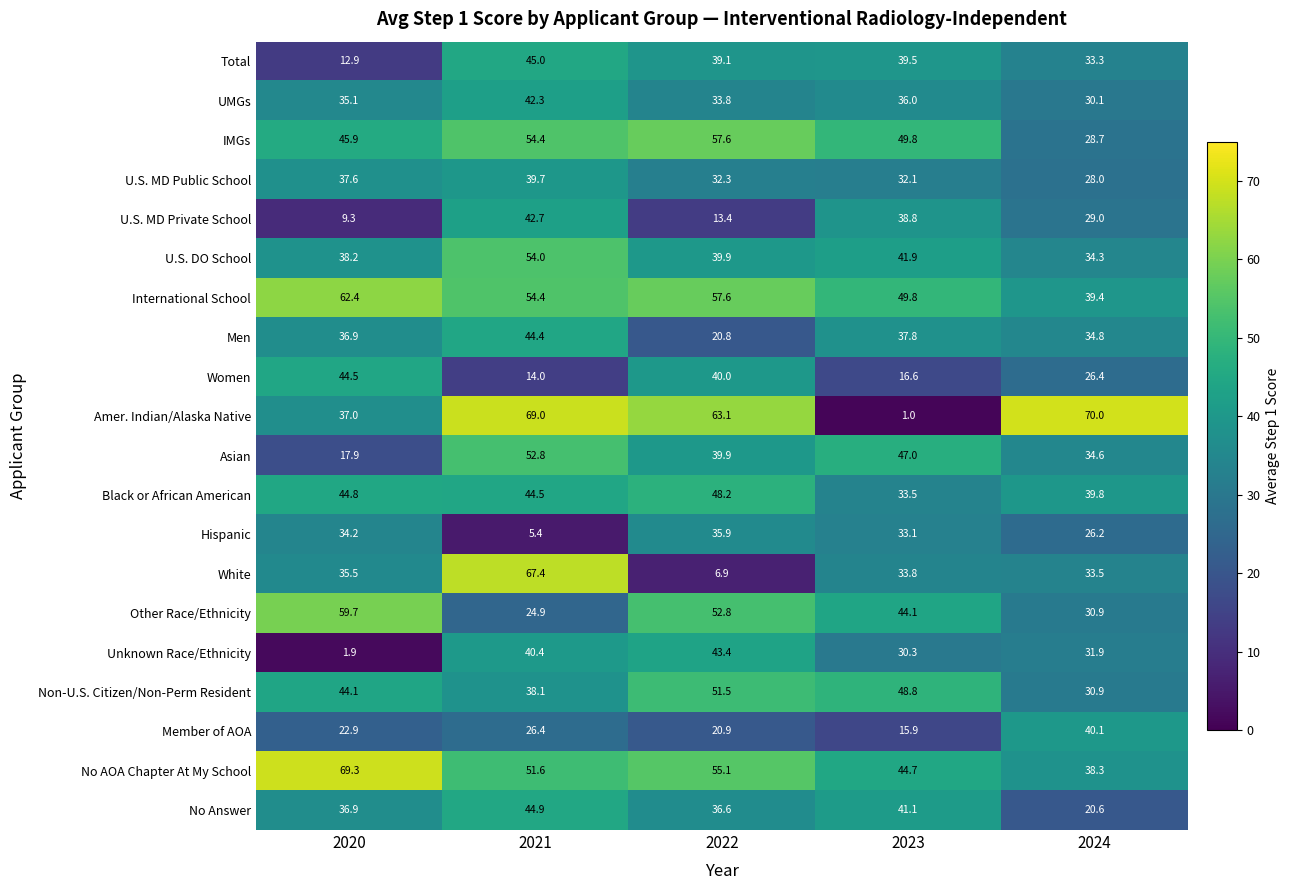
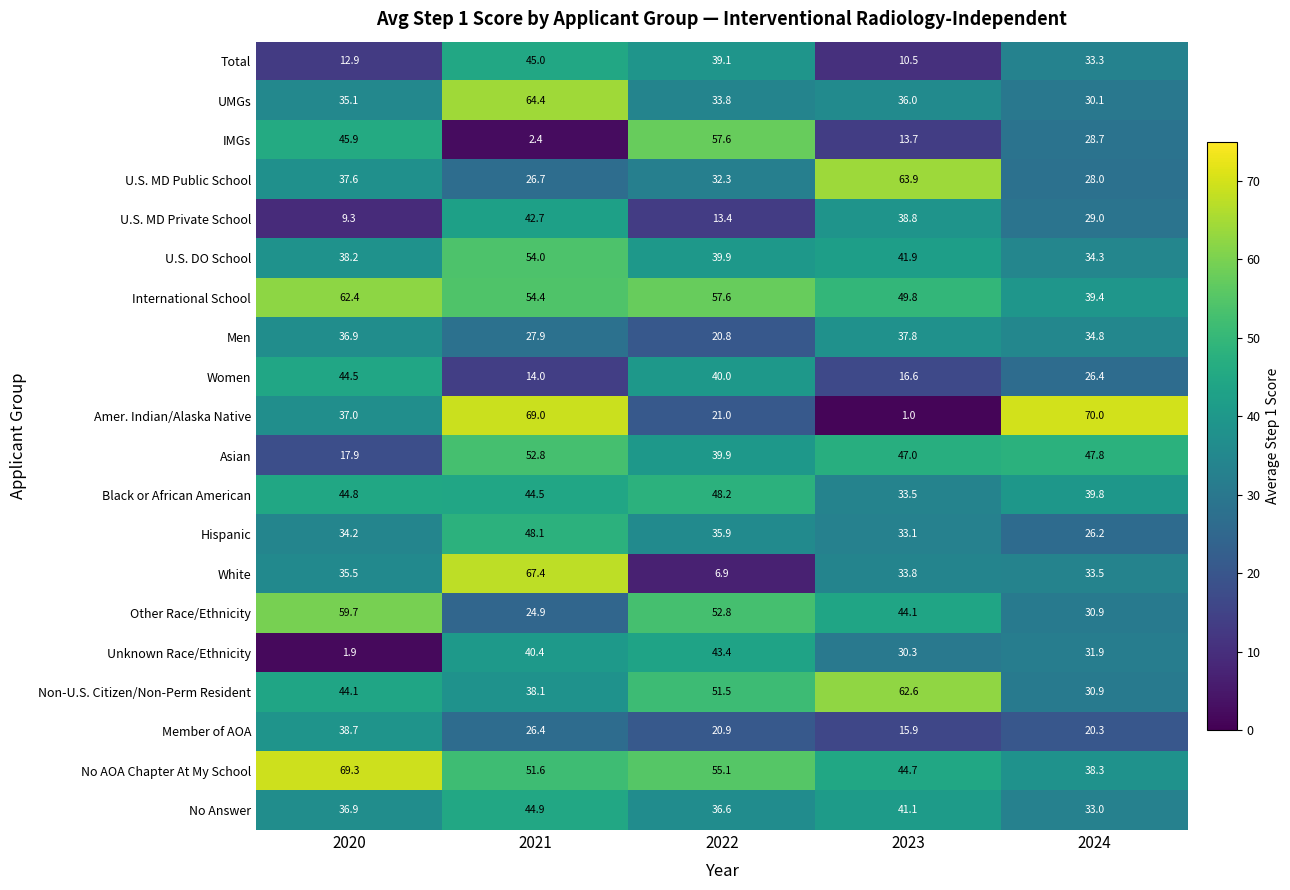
  {
    "Total": {
      "2020": 12.9,
      "2021": 45.0,
      "2022": 39.1,
-     "2023": 39.5,
+     "2023": 10.5,
      "2024": 33.3
    },
    "UMGs": {
      "2020": 35.1,
-     "2021": 42.3,
+     "2021": 64.4,
      "2022": 33.8,
      "2023": 36.0,
      "2024": 30.1
    },
    "IMGs": {
      "2020": 45.9,
-     "2021": 54.4,
+     "2021": 2.4,
      "2022": 57.6,
-     "2023": 49.8,
+     "2023": 13.7,
      "2024": 28.7
    },
    "U.S. MD Public School": {
      "2020": 37.6,
-     "2021": 39.7,
+     "2021": 26.7,
      "2022": 32.3,
-     "2023": 32.1,
+     "2023": 63.9,
      "2024": 28.0
    },
    "U.S. MD Private School": {
      "2020": 9.3,
      "2021": 42.7,
      "2022": 13.4,
      "2023": 38.8,
      "2024": 29.0
    },
    "U.S. DO School": {
      "2020": 38.2,
      "2021": 54.0,
      "2022": 39.9,
      "2023": 41.9,
      "2024": 34.3
    },
    "International School": {
      "2020": 62.4,
      "2021": 54.4,
      "2022": 57.6,
      "2023": 49.8,
      "2024": 39.4
    },
    "Men": {
      "2020": 36.9,
-     "2021": 44.4,
+     "2021": 27.9,
      "2022": 20.8,
      "2023": 37.8,
      "2024": 34.8
    },
    "Women": {
      "2020": 44.5,
      "2021": 14.0,
      "2022": 40.0,
      "2023": 16.6,
      "2024": 26.4
    },
    "Amer. Indian/Alaska Native": {
      "2020": 37.0,
      "2021": 69.0,
-     "2022": 63.1,
+     "2022": 21.0,
      "2023": 1.0,
      "2024": 70.0
    },
    "Asian": {
      "2020": 17.9,
      "2021": 52.8,
      "2022": 39.9,
      "2023": 47.0,
-     "2024": 34.6
+     "2024": 47.8
    },
    "Black or African American": {
      "2020": 44.8,
      "2021": 44.5,
      "2022": 48.2,
      "2023": 33.5,
      "2024": 39.8
    },
    "Hispanic": {
      "2020": 34.2,
-     "2021": 5.4,
+     "2021": 48.1,
      "2022": 35.9,
      "2023": 33.1,
      "2024": 26.2
    },
    "White": {
      "2020": 35.5,
      "2021": 67.4,
      "2022": 6.9,
      "2023": 33.8,
      "2024": 33.5
    },
    "Other Race/Ethnicity": {
      "2020": 59.7,
      "2021": 24.9,
      "2022": 52.8,
      "2023": 44.1,
      "2024": 30.9
    },
    "Unknown Race/Ethnicity": {
      "2020": 1.9,
      "2021": 40.4,
      "2022": 43.4,
      "2023": 30.3,
      "2024": 31.9
    },
    "Non-U.S. Citizen/Non-Perm Resident": {
      "2020": 44.1,
      "2021": 38.1,
      "2022": 51.5,
-     "2023": 48.8,
+     "2023": 62.6,
      "2024": 30.9
    },
    "Member of AOA": {
-     "2020": 22.9,
+     "2020": 38.7,
      "2021": 26.4,
      "2022": 20.9,
      "2023": 15.9,
-     "2024": 40.1
+     "2024": 20.3
    },
    "No AOA Chapter At My School": {
      "2020": 69.3,
      "2021": 51.6,
      "2022": 55.1,
      "2023": 44.7,
      "2024": 38.3
    },
    "No Answer": {
      "2020": 36.9,
      "2021": 44.9,
      "2022": 36.6,
      "2023": 41.1,
-     "2024": 20.6
+     "2024": 33.0
    }
  }
